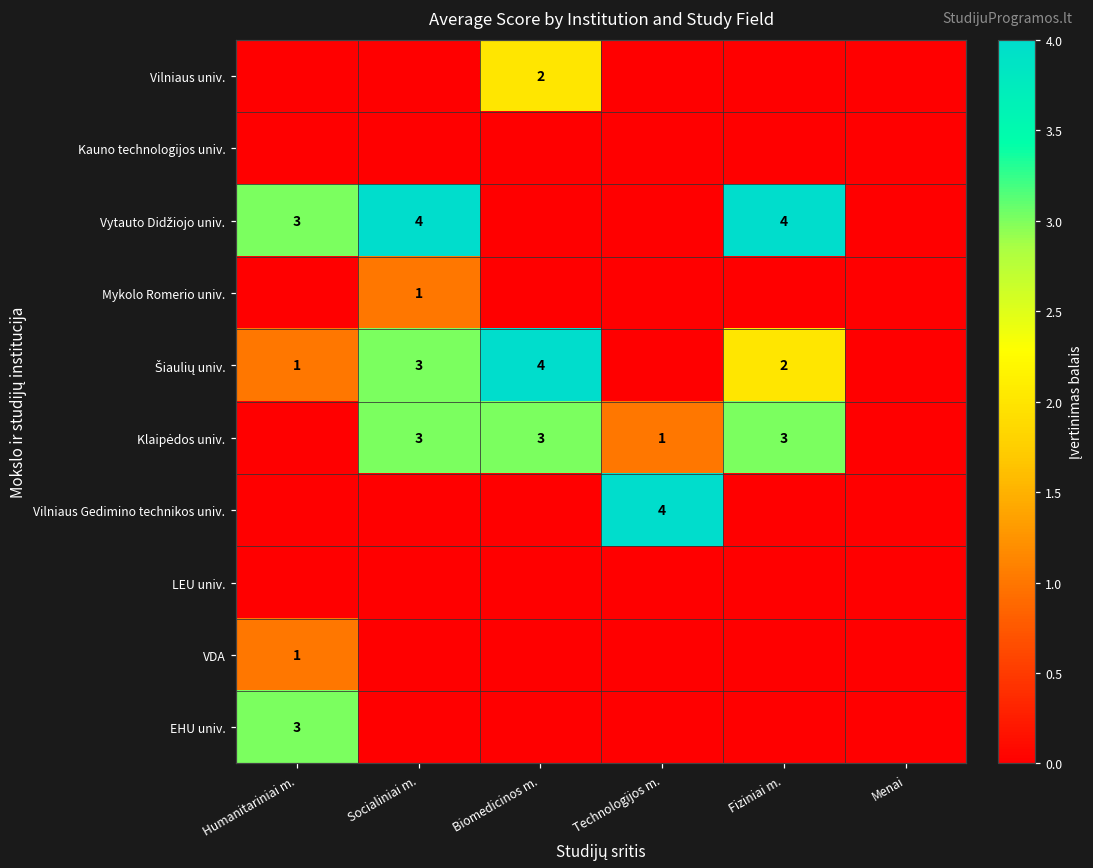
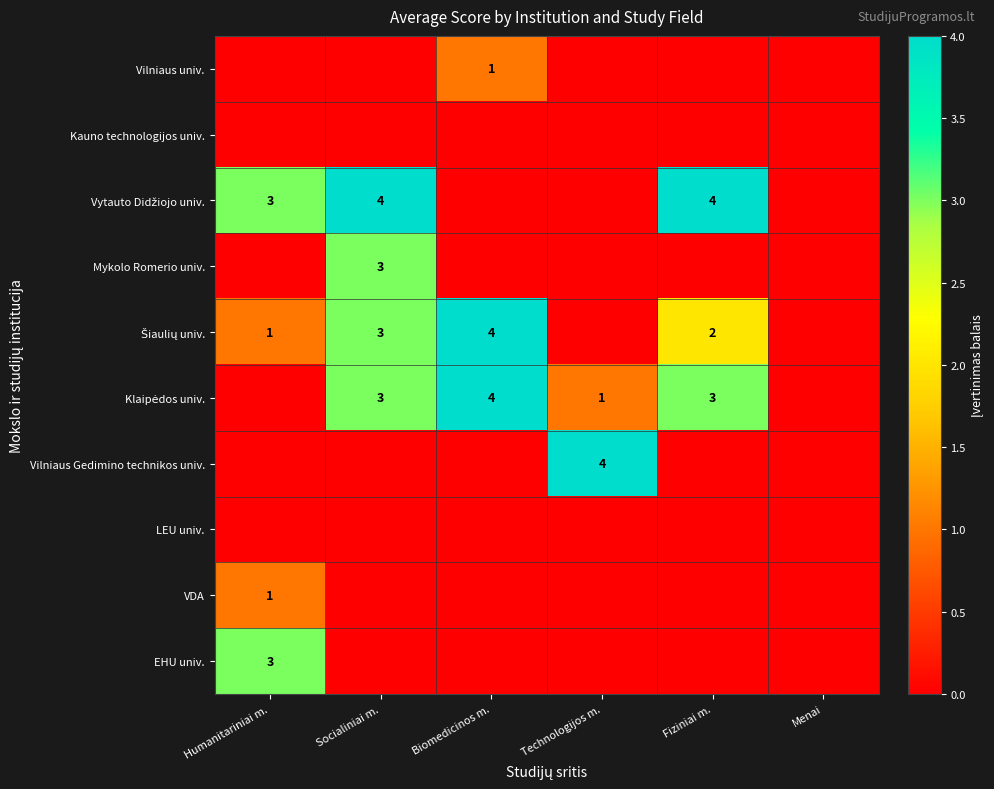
  {
    "Vilniaus univ.": {
-     "Biomedicinos m.": 2
+     "Biomedicinos m.": 1
    },
    "Vytauto Didžiojo univ.": {
      "Humanitariniai m.": 3,
      "Socialiniai m.": 4,
      "Fiziniai m.": 4
    },
    "Mykolo Romerio univ.": {
-     "Socialiniai m.": 1
+     "Socialiniai m.": 3
    },
    "Šiaulių univ.": {
      "Humanitariniai m.": 1,
      "Socialiniai m.": 3,
      "Biomedicinos m.": 4,
      "Fiziniai m.": 2
    },
    "Klaipėdos univ.": {
      "Socialiniai m.": 3,
-     "Biomedicinos m.": 3,
+     "Biomedicinos m.": 4,
      "Technologijos m.": 1,
      "Fiziniai m.": 3
    },
    "Vilniaus Gedimino technikos univ.": {
      "Technologijos m.": 4
    },
    "VDA": {
      "Humanitariniai m.": 1
    },
    "EHU univ.": {
      "Humanitariniai m.": 3
    }
  }
